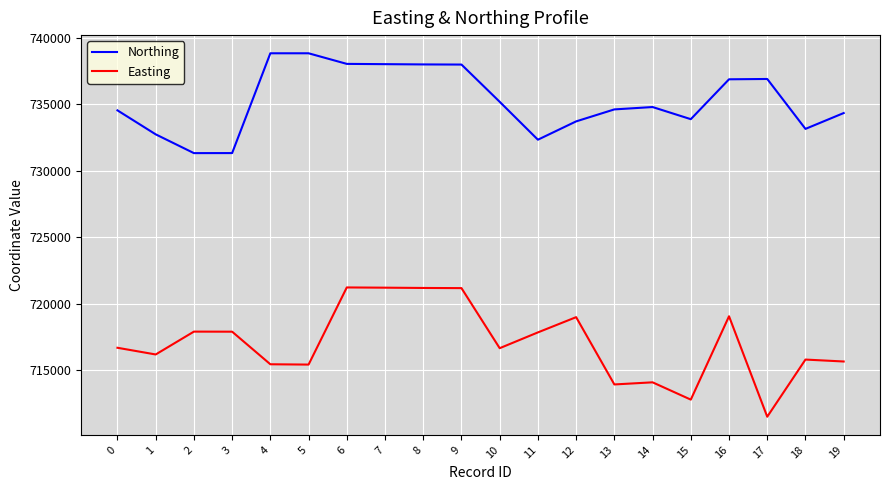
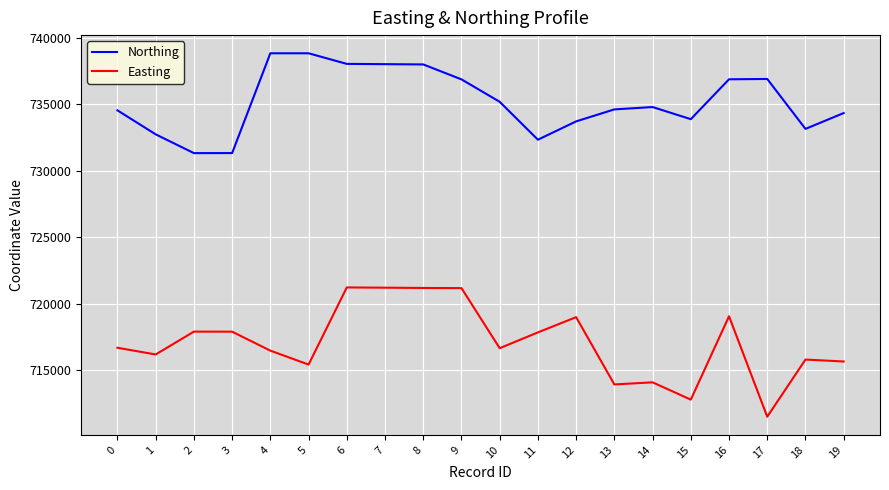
  {
    "Northing": {
      "0": 734600,
      "1": 732800,
      "2": 731300,
      "3": 731300,
      "4": 738900,
      "5": 738900,
      "6": 738100,
      "7": 738000,
      "8": 738000,
-     "9": 738000,
+     "9": 736900,
      "10": 735200,
      "11": 732400,
      "12": 733700,
      "13": 734600,
      "14": 734800,
      "15": 733900,
      "16": 736900,
      "17": 736900,
      "18": 733200,
      "19": 734400
    },
    "Easting": {
      "0": 716700,
      "1": 716200,
      "2": 717900,
      "3": 717900,
-     "4": 715500,
+     "4": 716500,
      "5": 715400,
      "6": 721200,
      "7": 721200,
      "8": 721200,
      "9": 721200,
      "10": 716700,
      "11": 717900,
      "12": 719000,
      "13": 713900,
      "14": 714100,
      "15": 712800,
      "16": 719100,
      "17": 711500,
      "18": 715800,
      "19": 715700
    }
  }
